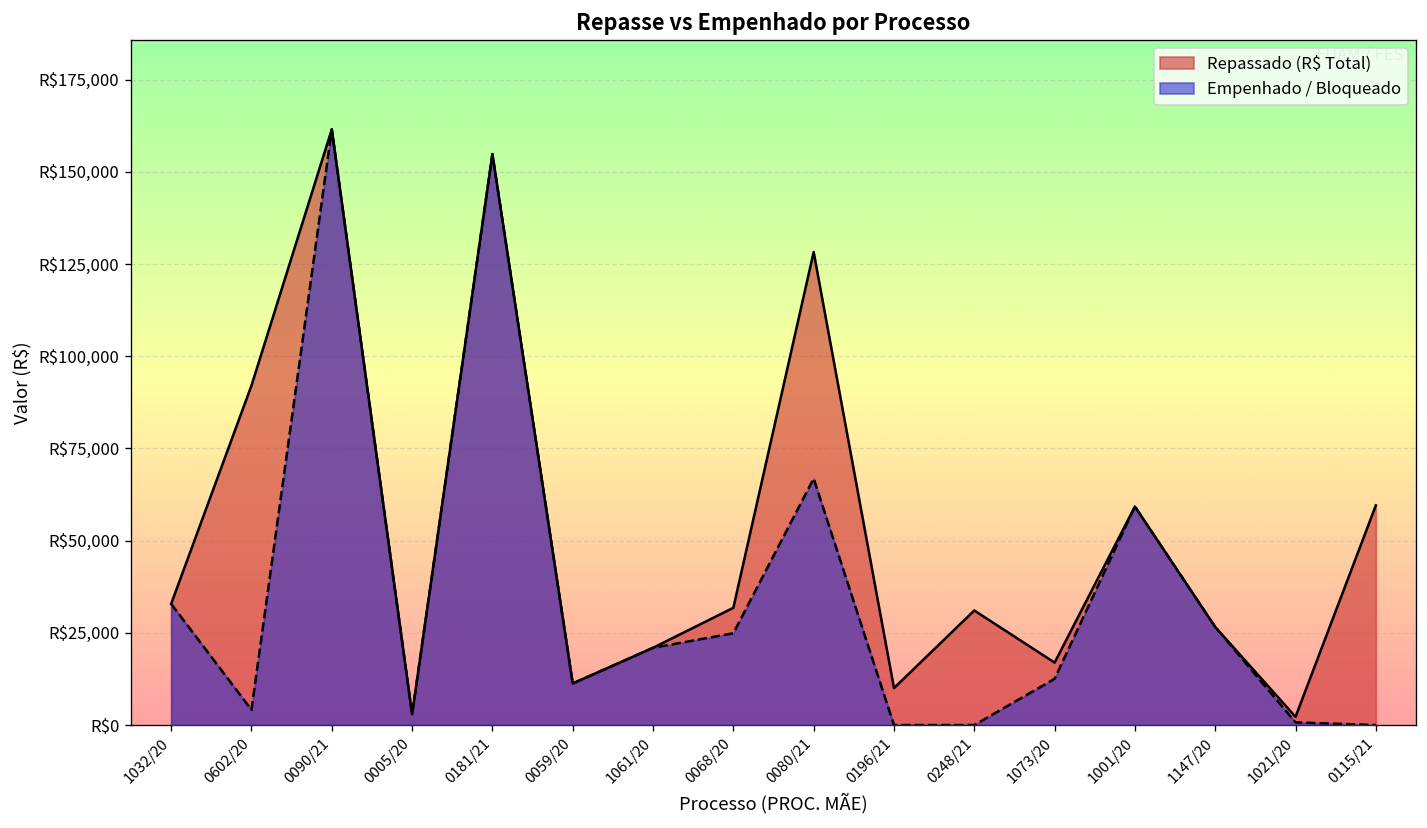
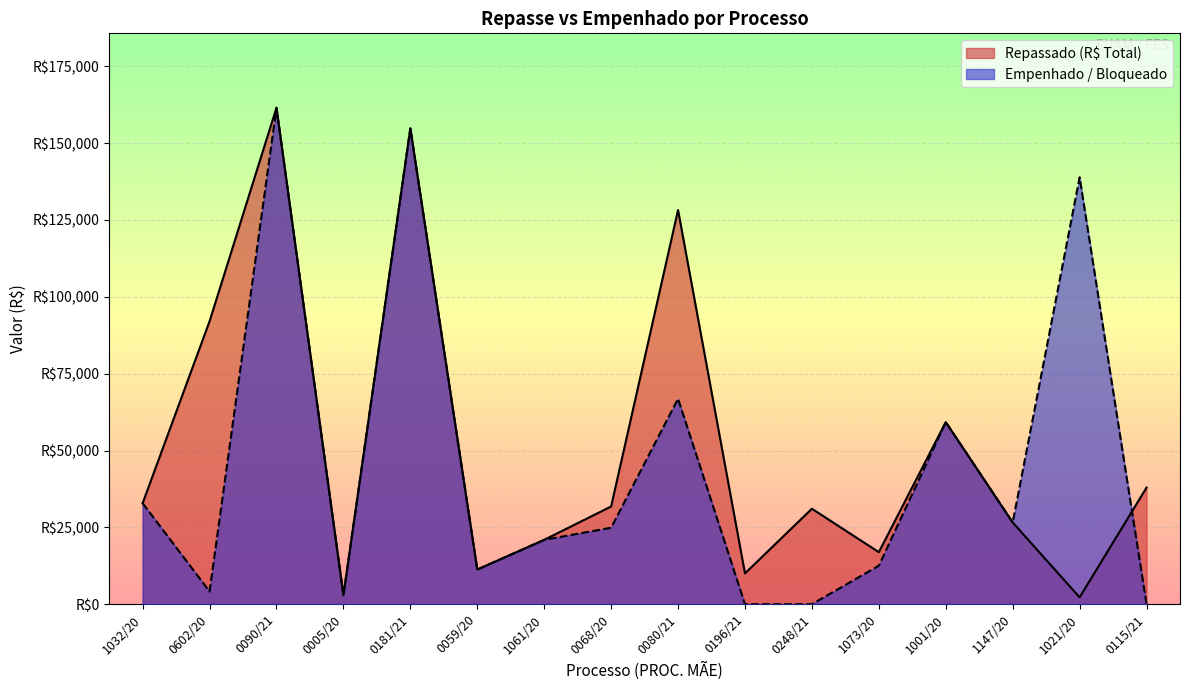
  {
    "Repassado (R$ Total)": {
      "0602/20": "R$92,000",
      "0068/20": "R$32,000",
      "0080/21": "R$128,000",
      "0196/21": "R$10,000",
      "0248/21": "R$31,000",
      "1073/20": "R$17,000",
      "1021/20": "R$2,000",
-     "0115/21": "R$60,000"
+     "0115/21": "R$38,000"
    },
    "Empenhado / Bloqueado": {
      "0602/20": "R$4,000",
      "0068/20": "R$25,000",
      "0080/21": "R$67,000",
      "0196/21": "R$0",
      "0248/21": "R$0",
      "1073/20": "R$13,000",
-     "1021/20": "R$1,000",
+     "1021/20": "R$139,000",
      "0115/21": "R$0"
    }
  }
